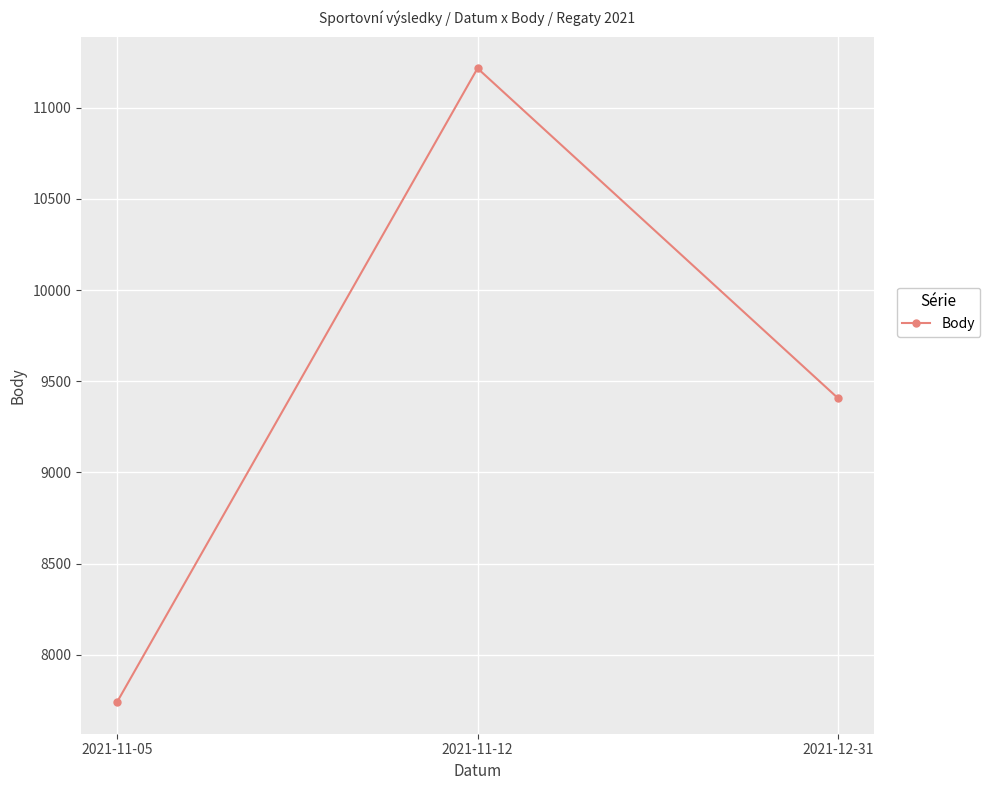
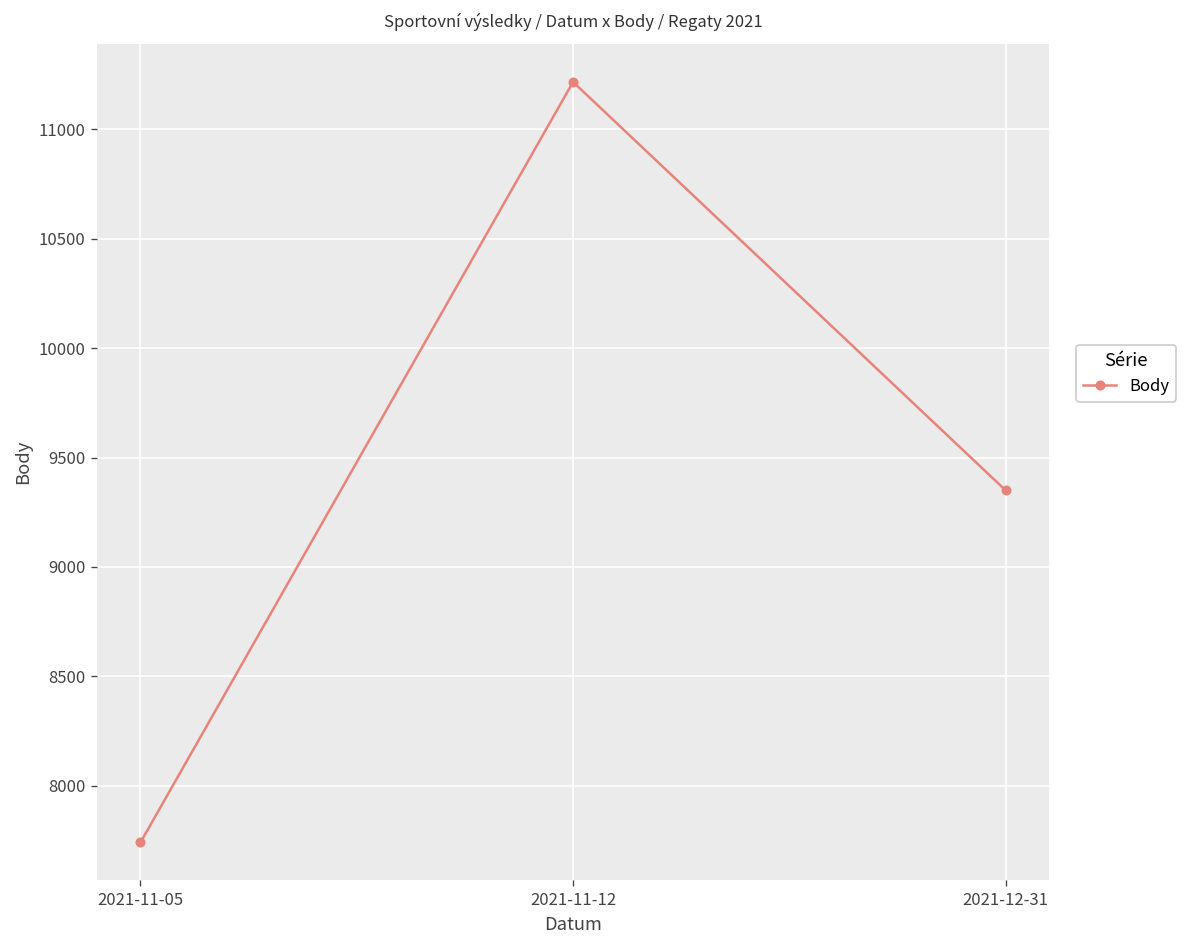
  {
    "2021-11-05": 7740,
    "2021-11-12": 11220,
-   "2021-12-31": 9410
+   "2021-12-31": 9350
  }
